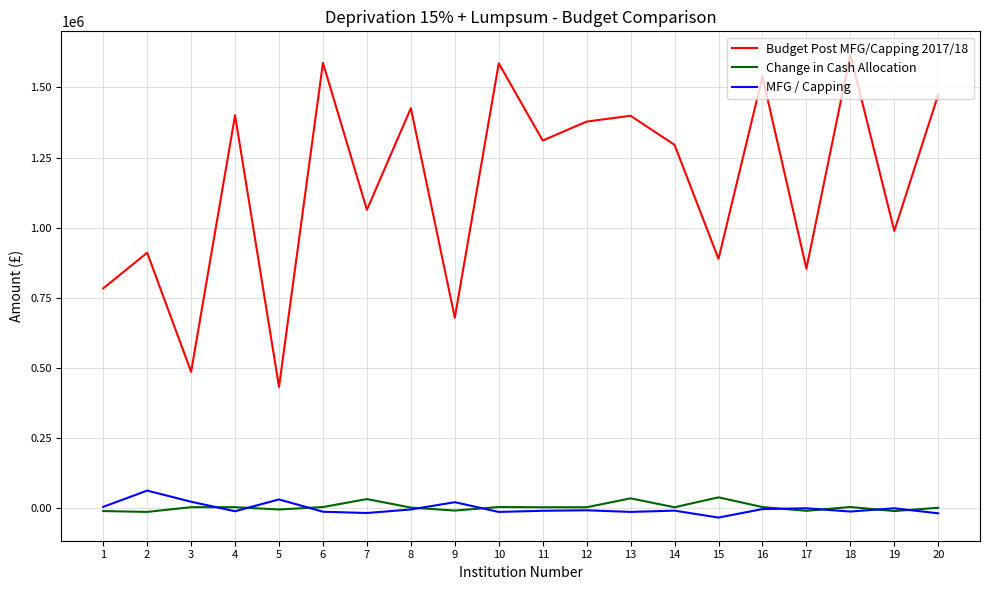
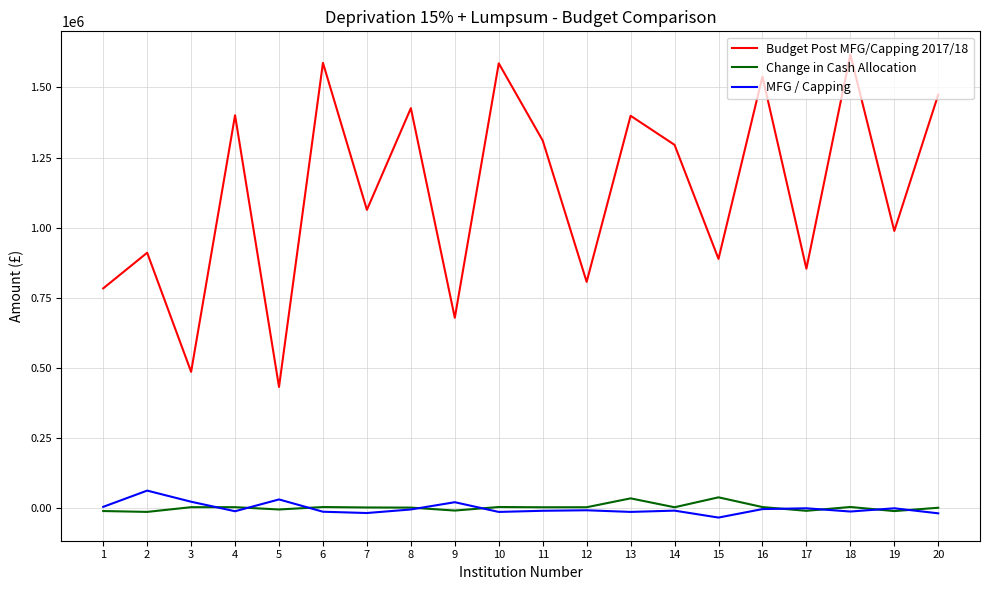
  {
    "Budget Post MFG/Capping 2017/18": {
      "1": 780000,
      "2": 910000,
      "3": 490000,
      "4": 1400000,
      "5": 430000,
      "6": 1590000,
      "7": 1060000,
      "8": 1430000,
      "9": 680000,
      "10": 1590000,
      "11": 1310000,
-     "12": 1380000,
+     "12": 810000,
      "13": 1400000,
      "14": 1300000,
      "15": 890000,
      "17": 850000,
      "19": 990000
    },
    "Change in Cash Allocation": {
      "1": -10000,
      "2": -10000,
      "3": 0,
      "4": 0,
      "5": 0,
      "6": 0,
-     "7": 30000,
+     "7": 0,
      "9": -10000,
      "10": 0,
      "11": 0,
      "12": 0,
      "13": 40000,
      "14": 0,
      "15": 40000,
      "18": 0,
      "19": -10000,
      "20": 0
    },
    "MFG / Capping": {
      "1": 10000,
      "2": 60000,
      "3": 20000,
      "4": -10000,
      "5": 30000,
      "6": -10000,
      "7": -20000,
      "9": 20000,
      "10": -10000,
      "11": -10000,
      "12": -10000,
      "13": -10000,
      "14": -10000,
      "15": -30000,
      "18": -10000,
      "19": 0,
      "20": -20000
    }
  }
